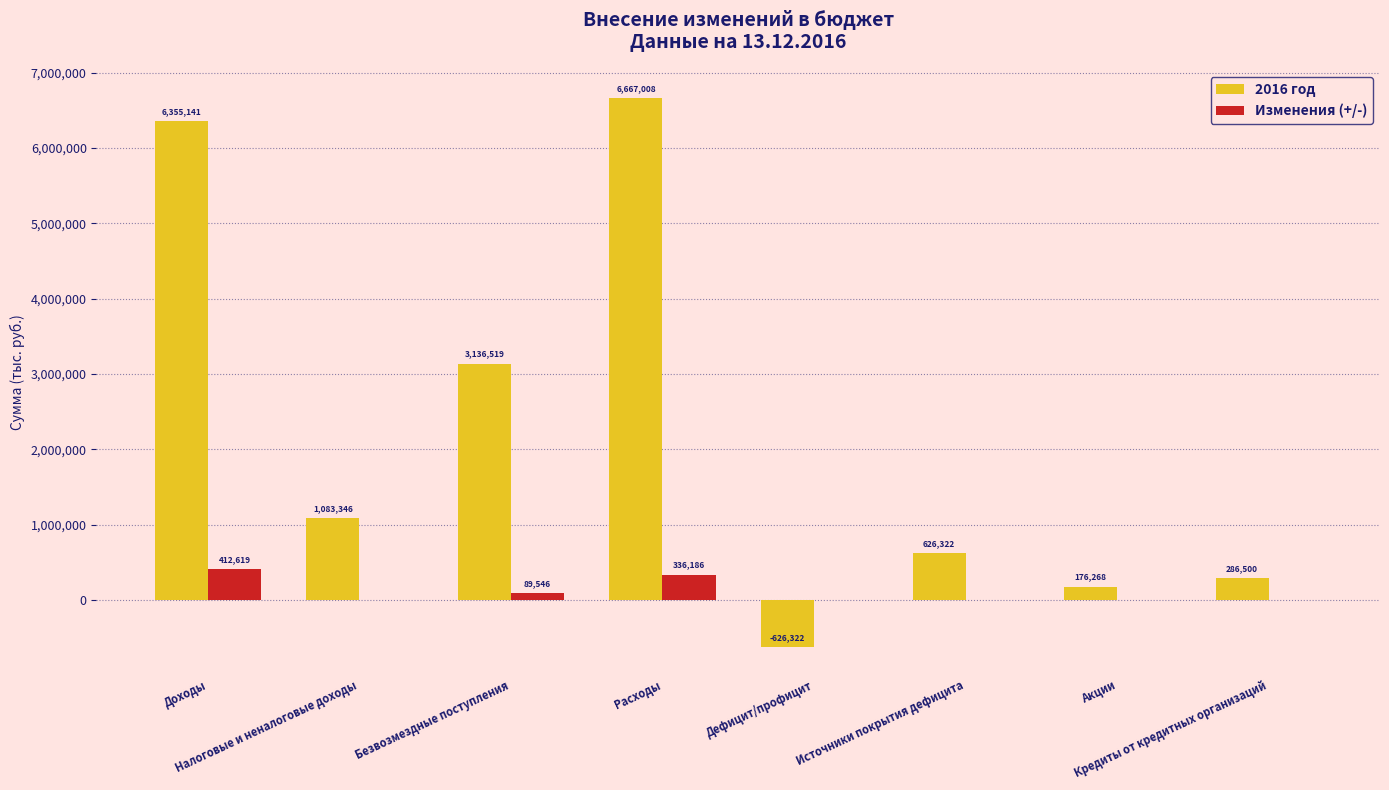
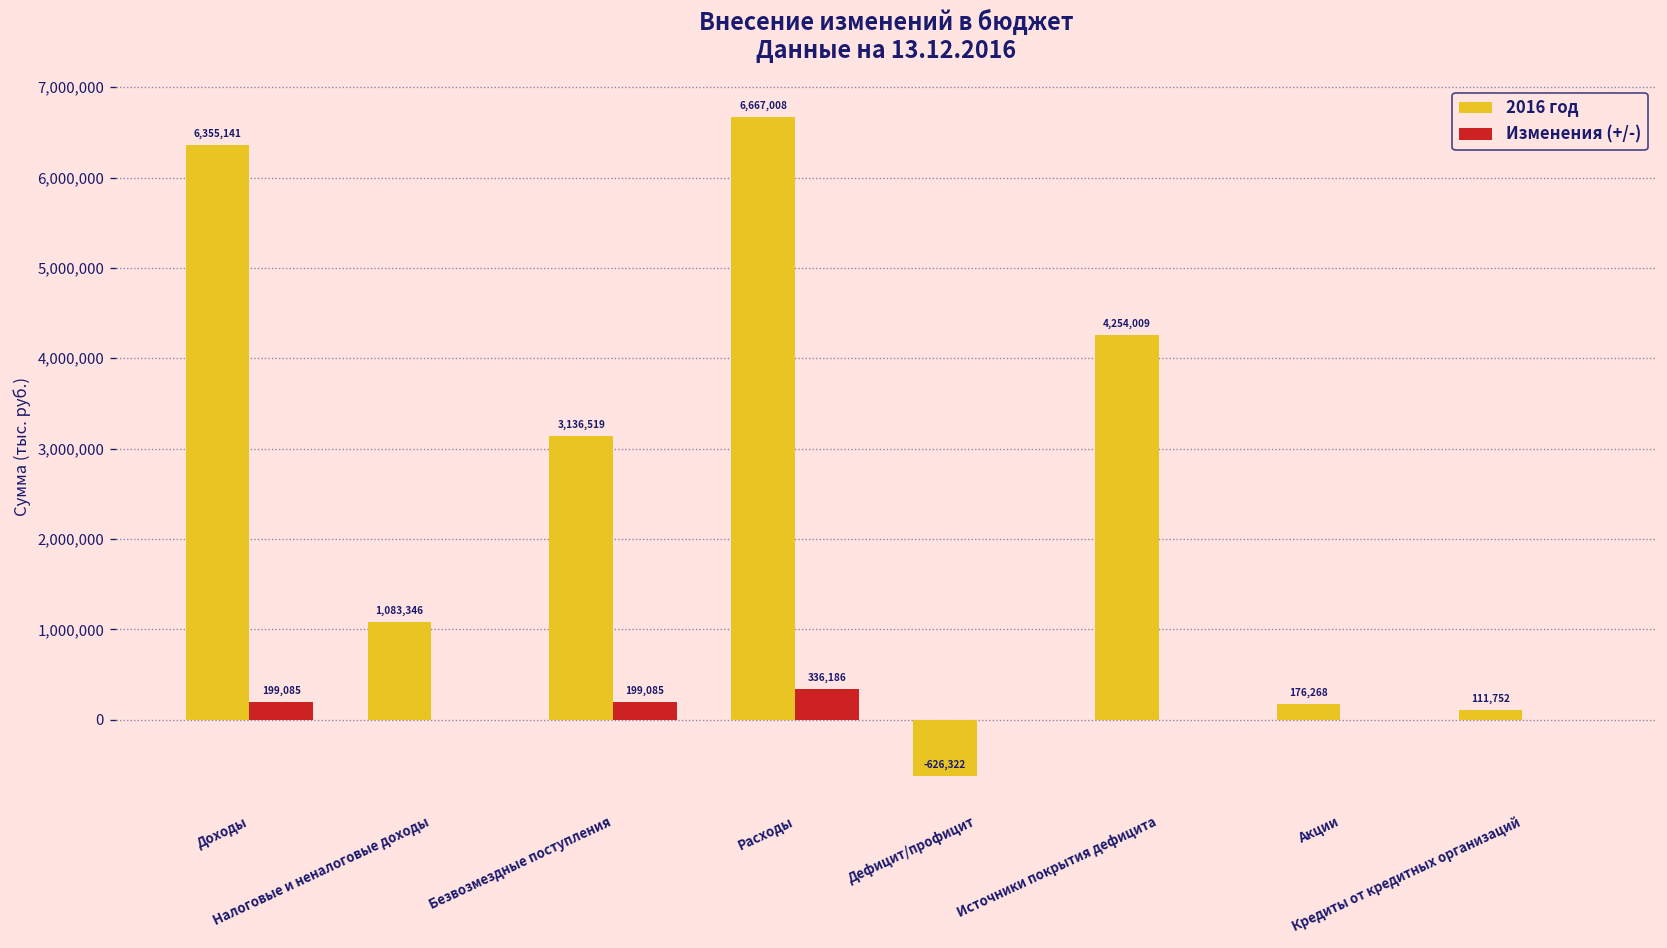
  {
    "2016 год": {
      "Доходы": "6,355,141",
      "Налоговые и неналоговые доходы": "1,083,346",
      "Безвозмездные поступления": "3,136,519",
      "Расходы": "6,667,008",
      "Дефицит/профицит": "-626,322",
-     "Источники покрытия дефицита": "626,322",
+     "Источники покрытия дефицита": "4,254,009",
      "Акции": "176,268",
-     "Кредиты от кредитных организаций": "286,500"
+     "Кредиты от кредитных организаций": "111,752"
    },
    "Изменения (+/-)": {
-     "Доходы": "412,619",
-     "Безвозмездные поступления": "89,546",
+     "Доходы": "199,085",
+     "Безвозмездные поступления": "199,085",
      "Расходы": "336,186"
    }
  }
